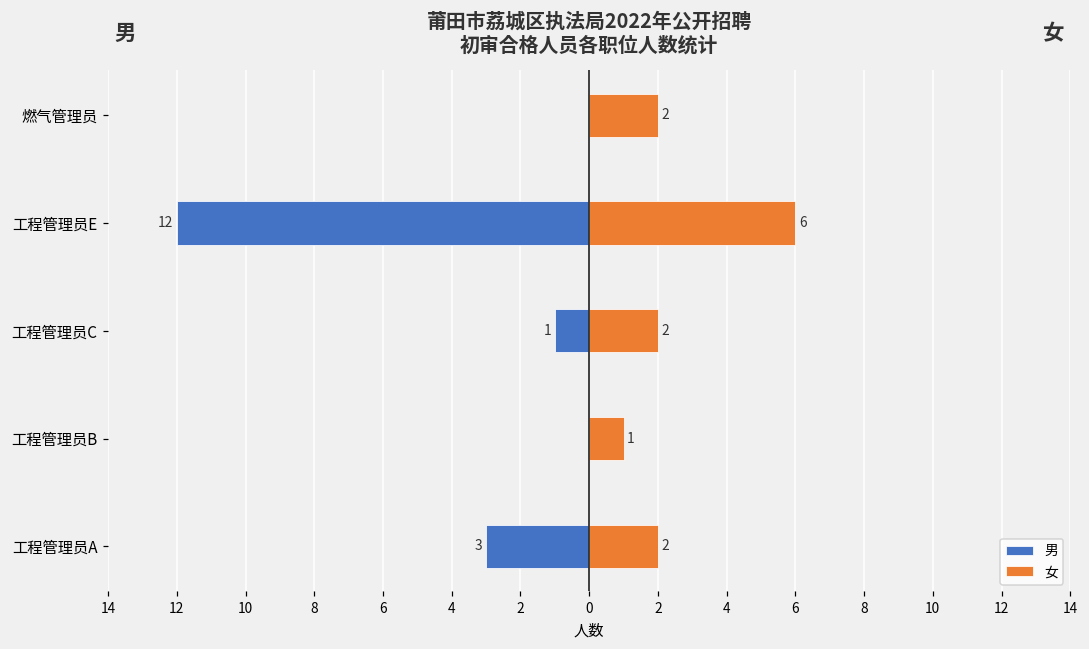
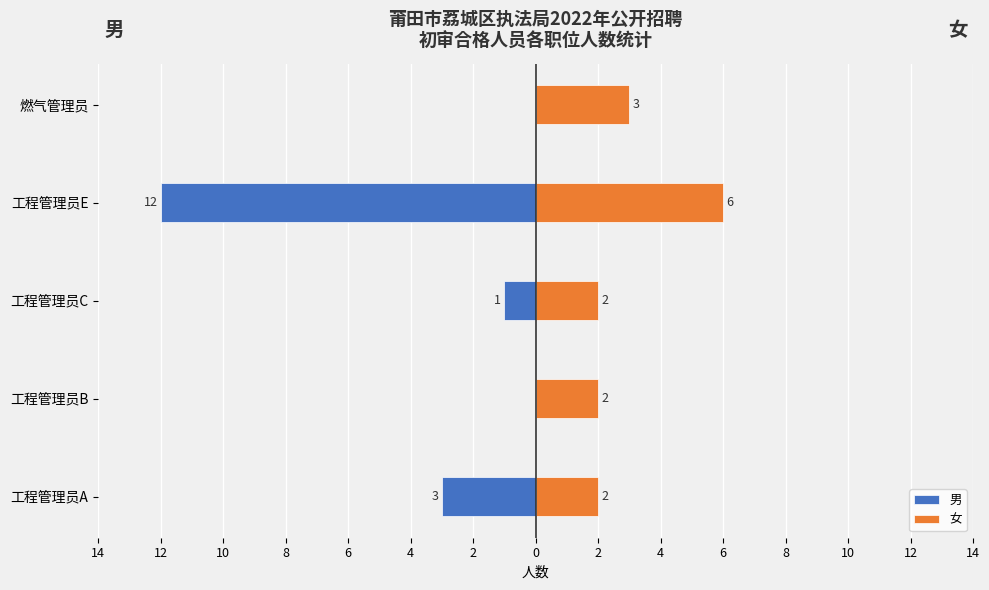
  {
    "女": {
-     "燃气管理员": 2,
+     "燃气管理员": 3,
      "工程管理员E": 6,
      "工程管理员C": 2,
-     "工程管理员B": 1,
+     "工程管理员B": 2,
      "工程管理员A": 2
    }
  }
